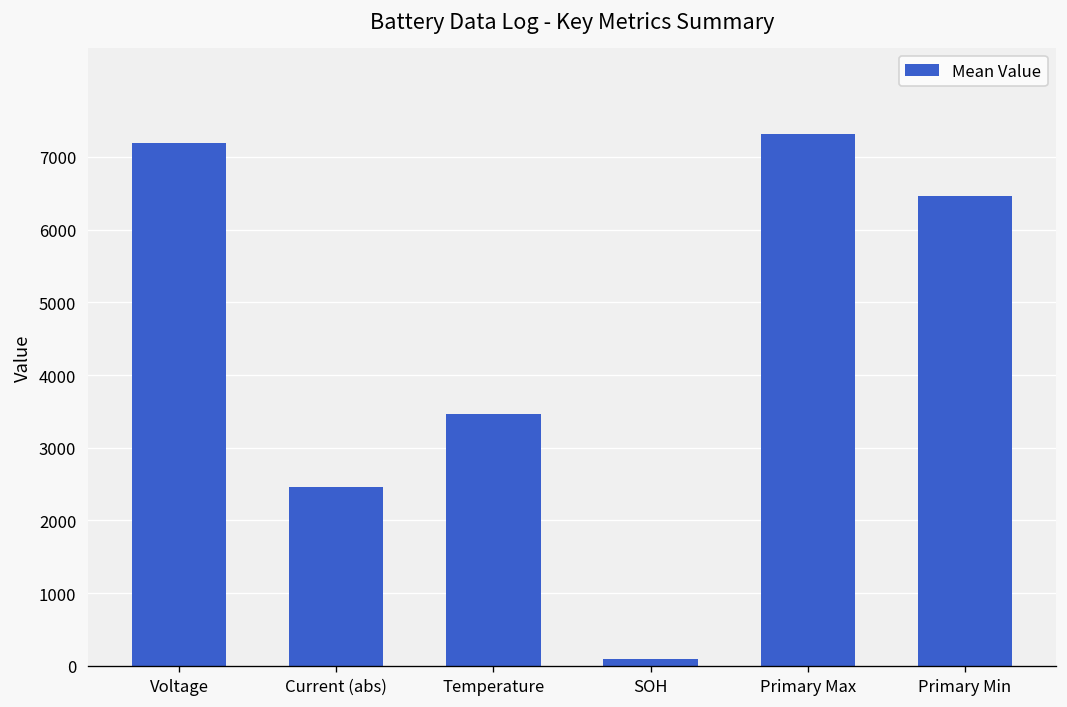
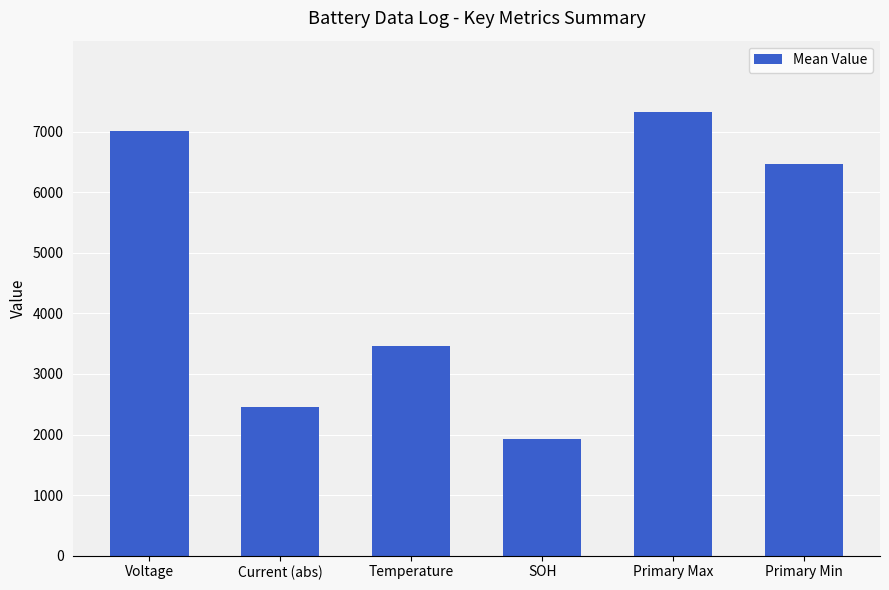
  {
-   "Voltage": 7200,
+   "Voltage": 7000,
    "Current (abs)": 2500,
    "Temperature": 3500,
-   "SOH": 100,
+   "SOH": 1900,
    "Primary Max": 7300,
    "Primary Min": 6500
  }
